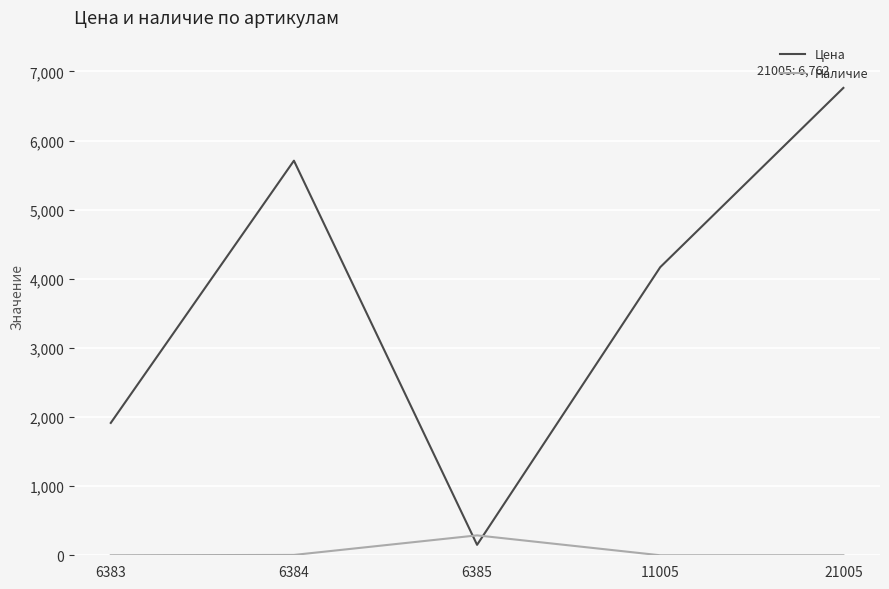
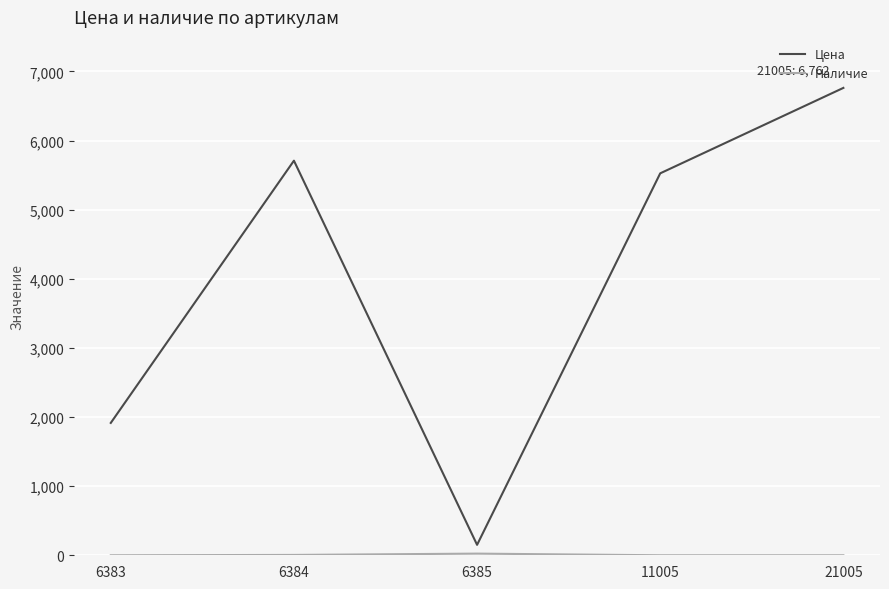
  {
    "Цена": {
      "6383": "1,900",
      "6384": "5,700",
      "6385": "200",
-     "11005": "4,200"
+     "11005": "5,500"
    },
    "Наличие": {
      "6383": "0",
      "6384": "0",
-     "6385": "300",
+     "6385": "0",
      "11005": "0",
      "21005": "0"
    }
  }
